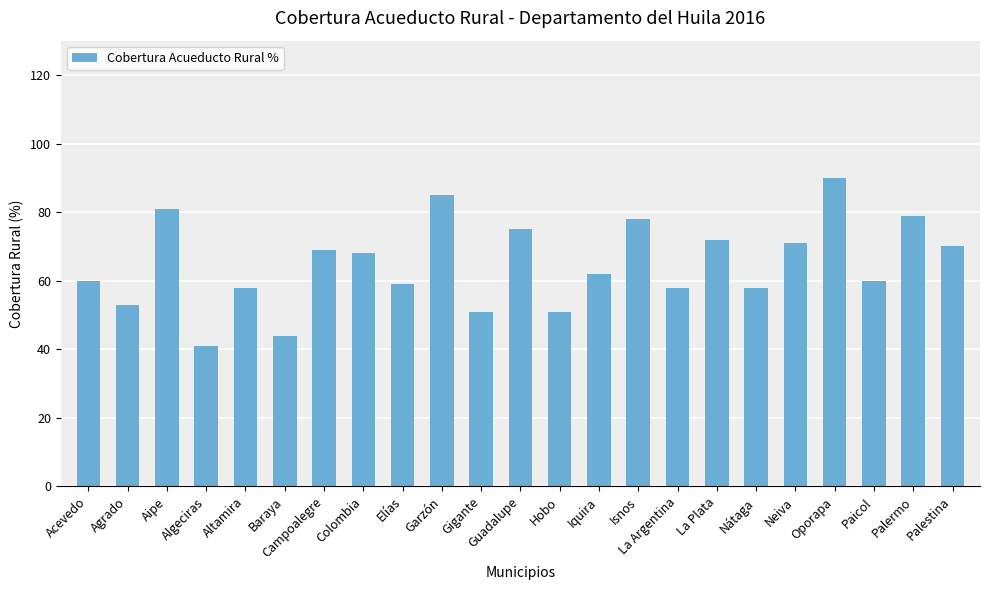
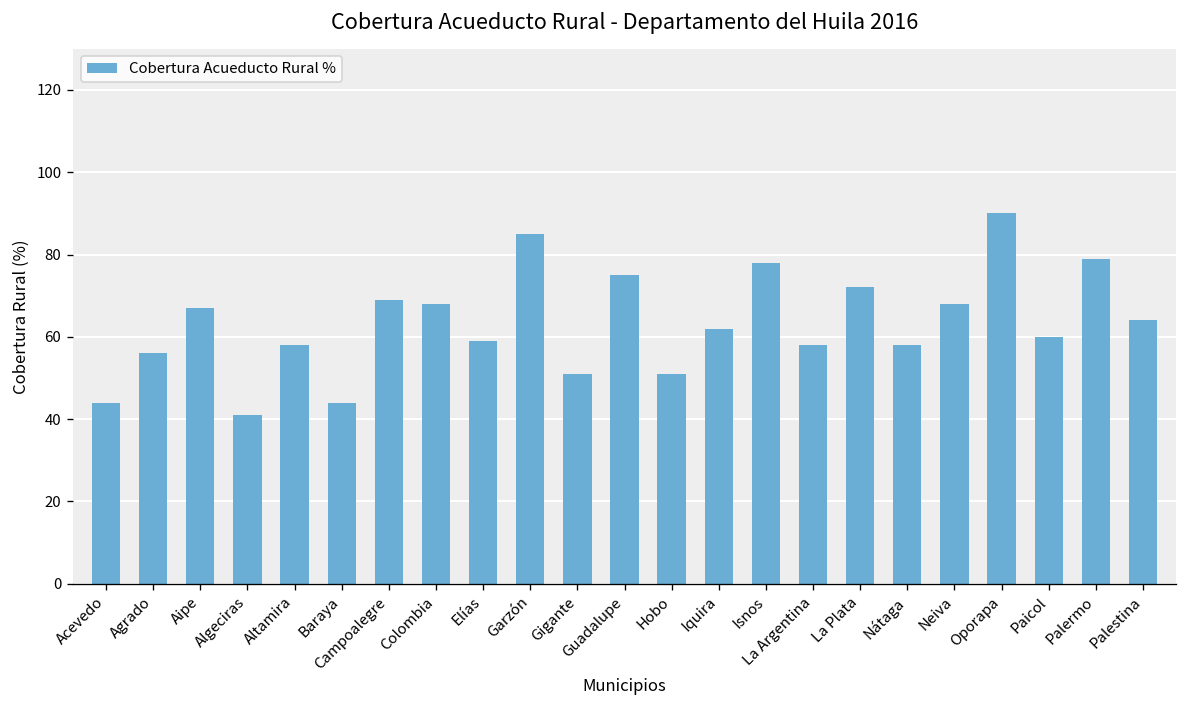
  {
-   "Acevedo": 60,
-   "Agrado": 53,
-   "Aipe": 81,
+   "Acevedo": 44,
+   "Agrado": 56,
+   "Aipe": 67,
    "Algeciras": 41,
    "Altamira": 58,
    "Baraya": 44,
    "Campoalegre": 69,
    "Colombia": 68,
    "Elías": 59,
    "Garzón": 85,
    "Gigante": 51,
    "Guadalupe": 75,
    "Hobo": 51,
    "Iquira": 62,
    "Isnos": 78,
    "La Argentina": 58,
    "La Plata": 72,
    "Nátaga": 58,
-   "Neiva": 71,
+   "Neiva": 68,
    "Oporapa": 90,
    "Paicol": 60,
    "Palermo": 79,
-   "Palestina": 70
+   "Palestina": 64
  }
